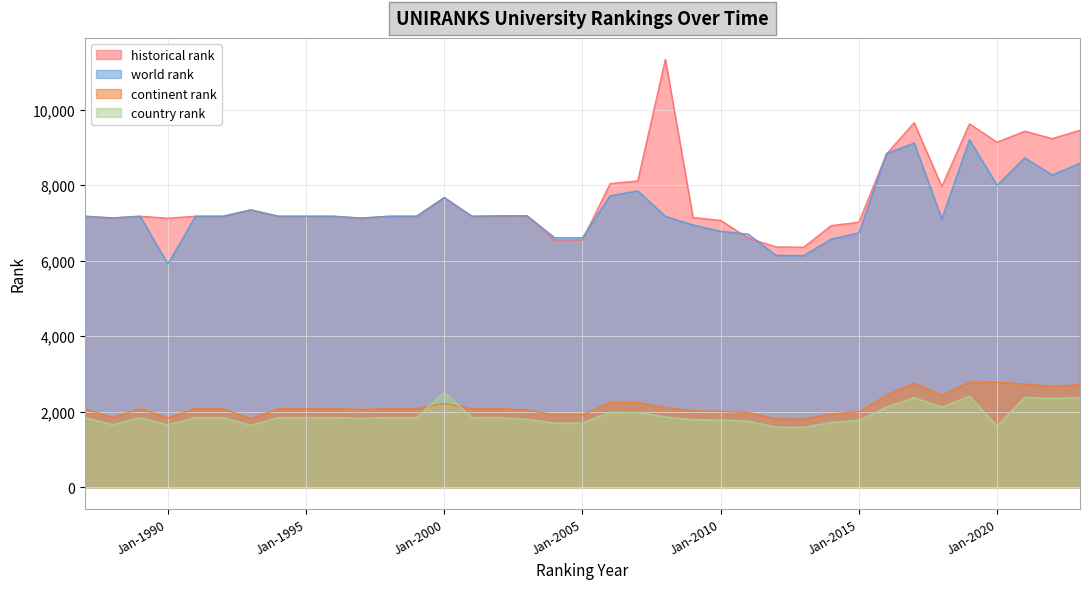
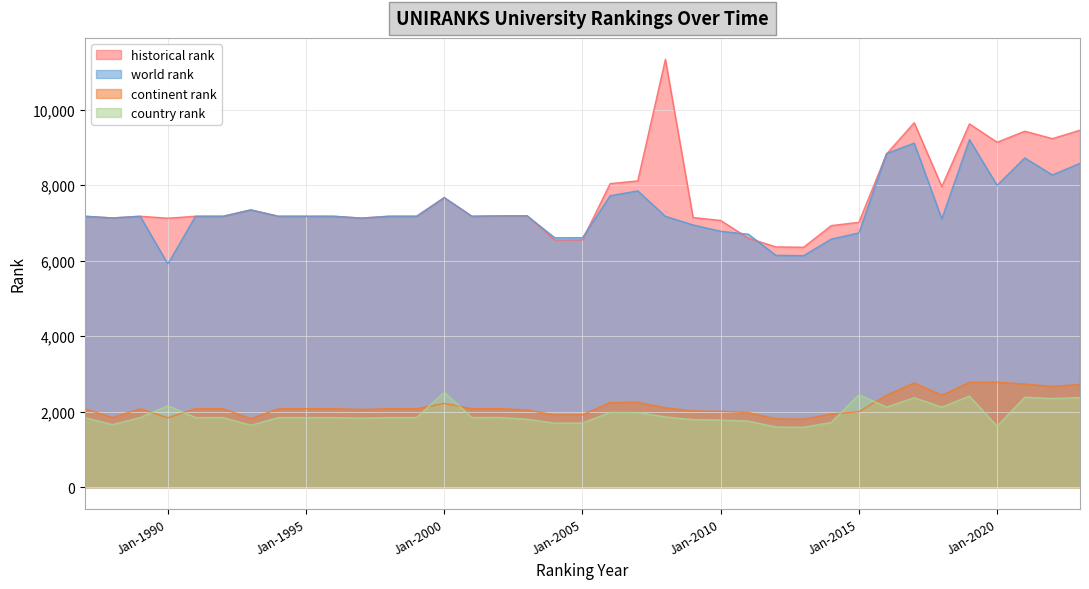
  {
    "world rank": {
      "Jan-1990": "5,900",
      "Jan-2010": "6,800",
      "Jan-2015": "6,700",
      "Jan-2020": "8,000"
    },
    "country rank": {
-     "Jan-1990": "1,700",
+     "Jan-1990": "2,200",
      "Jan-1995": "1,800",
      "Jan-2000": "2,500",
      "Jan-2005": "1,700",
      "Jan-2010": "1,800",
-     "Jan-2015": "1,800",
+     "Jan-2015": "2,400",
      "Jan-2020": "1,600"
    }
  }
